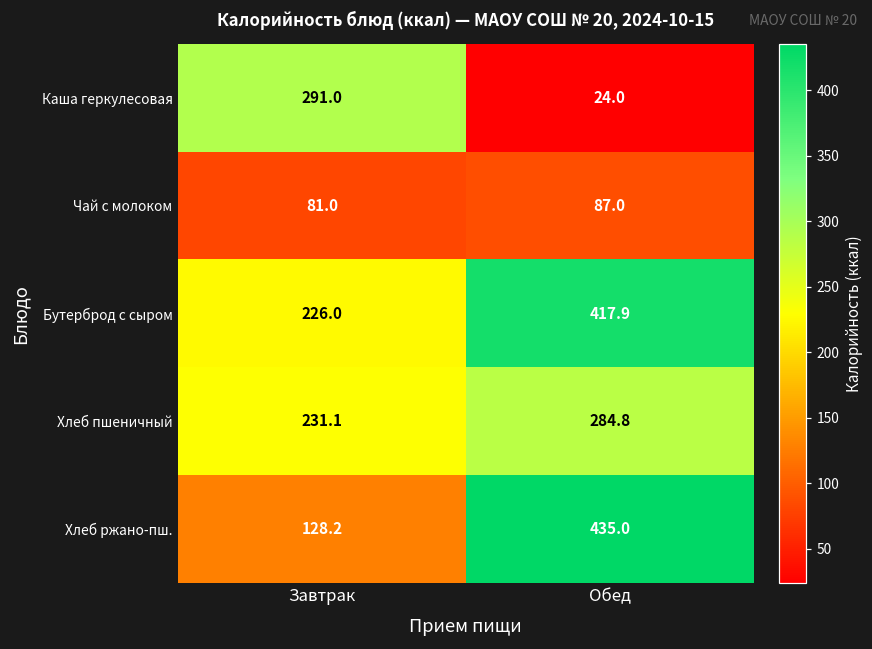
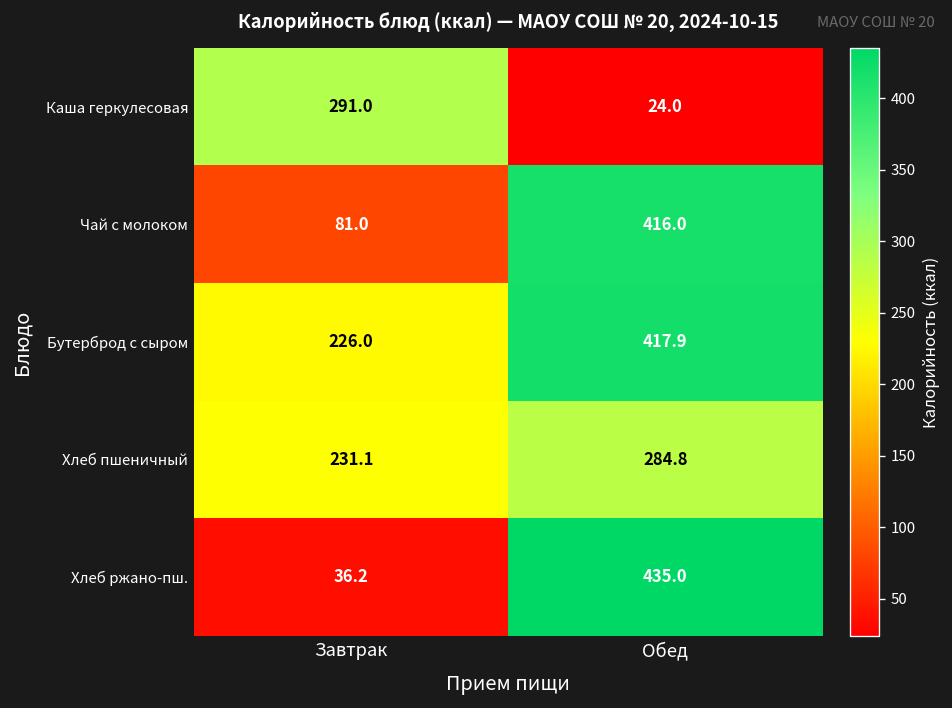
  {
    "Каша геркулесовая": {
      "Завтрак": 291.0,
      "Обед": 24.0
    },
    "Чай с молоком": {
      "Завтрак": 81.0,
-     "Обед": 87.0
+     "Обед": 416.0
    },
    "Бутерброд с сыром": {
      "Завтрак": 226.0,
      "Обед": 417.9
    },
    "Хлеб пшеничный": {
      "Завтрак": 231.1,
      "Обед": 284.8
    },
    "Хлеб ржано-пш.": {
-     "Завтрак": 128.2,
+     "Завтрак": 36.2,
      "Обед": 435.0
    }
  }
